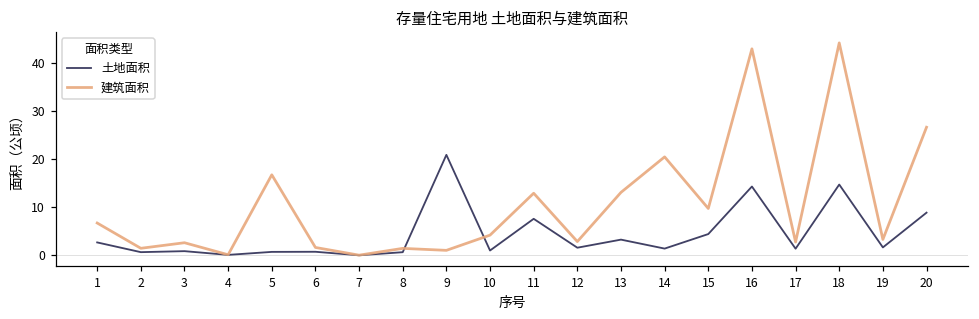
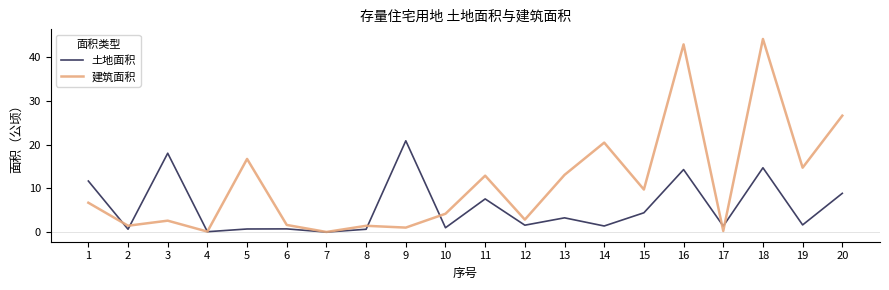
  {
    "土地面积": {
-     "1": 3,
+     "1": 12,
      "2": 1,
-     "3": 1,
+     "3": 18,
      "5": 1,
      "6": 1,
      "8": 1,
      "9": 21,
      "10": 1,
      "11": 8,
      "12": 2,
      "13": 3,
      "14": 1,
      "15": 4,
      "16": 14,
      "17": 1,
      "18": 15,
      "19": 2,
      "20": 9
    },
    "建筑面积": {
      "1": 7,
      "2": 1,
      "3": 3,
      "5": 17,
      "6": 2,
      "8": 1,
      "9": 1,
      "10": 4,
      "11": 13,
      "12": 3,
      "13": 13,
      "14": 20,
      "15": 10,
      "16": 43,
-     "17": 3,
+     "17": 0,
      "18": 44,
-     "19": 3,
+     "19": 15,
      "20": 27
    }
  }
